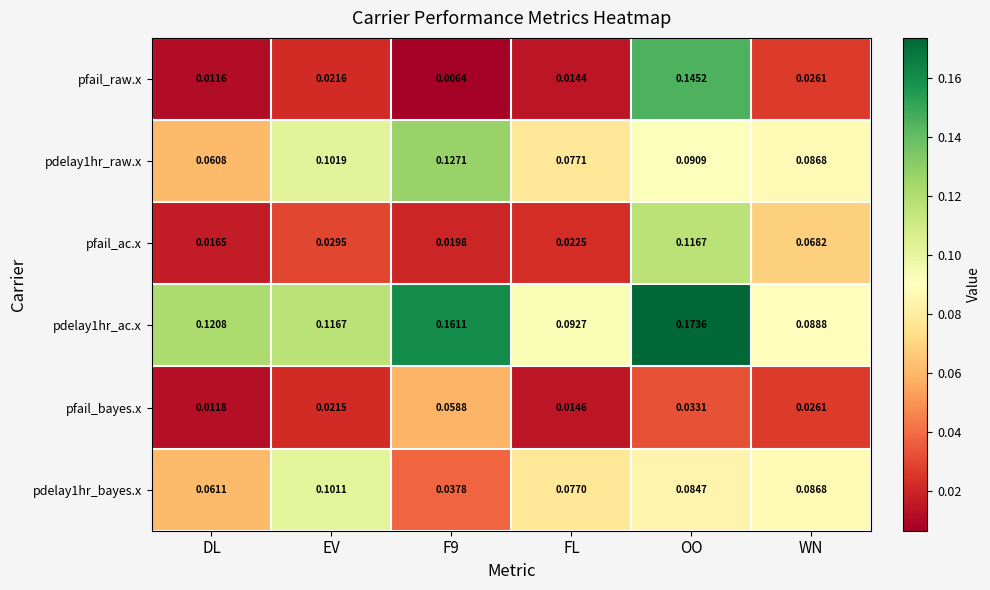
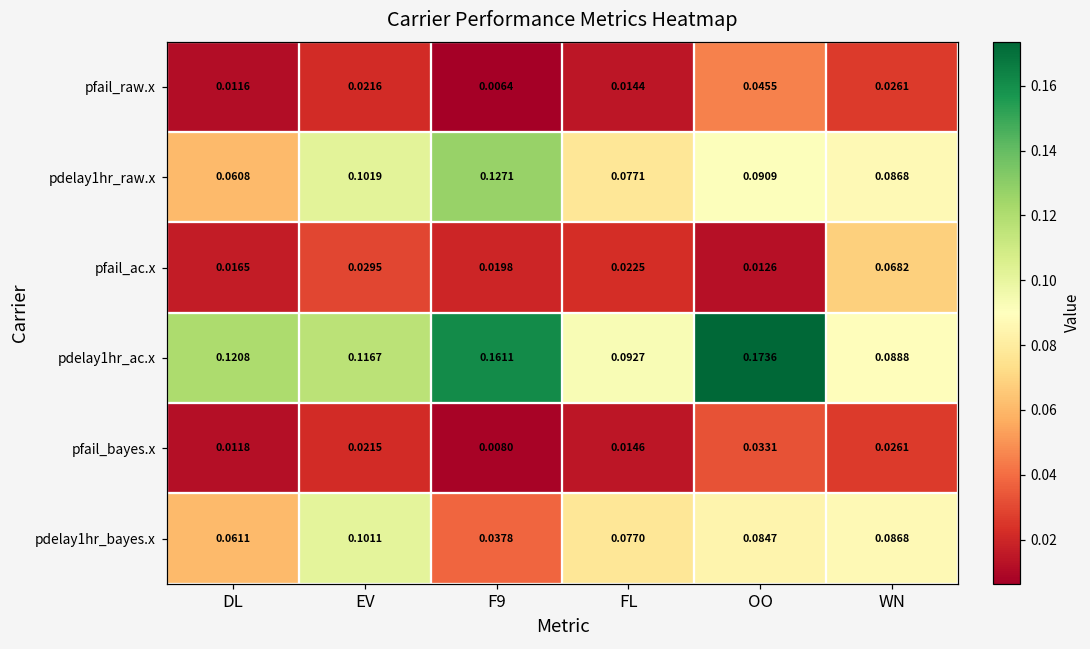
  {
    "pfail_raw.x": {
      "DL": 0.0116,
      "EV": 0.0216,
      "F9": 0.0064,
      "FL": 0.0144,
-     "OO": 0.1452,
+     "OO": 0.0455,
      "WN": 0.0261
    },
    "pdelay1hr_raw.x": {
      "DL": 0.0608,
      "EV": 0.1019,
      "F9": 0.1271,
      "FL": 0.0771,
      "OO": 0.0909,
      "WN": 0.0868
    },
    "pfail_ac.x": {
      "DL": 0.0165,
      "EV": 0.0295,
      "F9": 0.0198,
      "FL": 0.0225,
-     "OO": 0.1167,
+     "OO": 0.0126,
      "WN": 0.0682
    },
    "pdelay1hr_ac.x": {
      "DL": 0.1208,
      "EV": 0.1167,
      "F9": 0.1611,
      "FL": 0.0927,
      "OO": 0.1736,
      "WN": 0.0888
    },
    "pfail_bayes.x": {
      "DL": 0.0118,
      "EV": 0.0215,
-     "F9": 0.0588,
+     "F9": 0.0080,
      "FL": 0.0146,
      "OO": 0.0331,
      "WN": 0.0261
    },
    "pdelay1hr_bayes.x": {
      "DL": 0.0611,
      "EV": 0.1011,
      "F9": 0.0378,
      "FL": 0.0770,
      "OO": 0.0847,
      "WN": 0.0868
    }
  }
